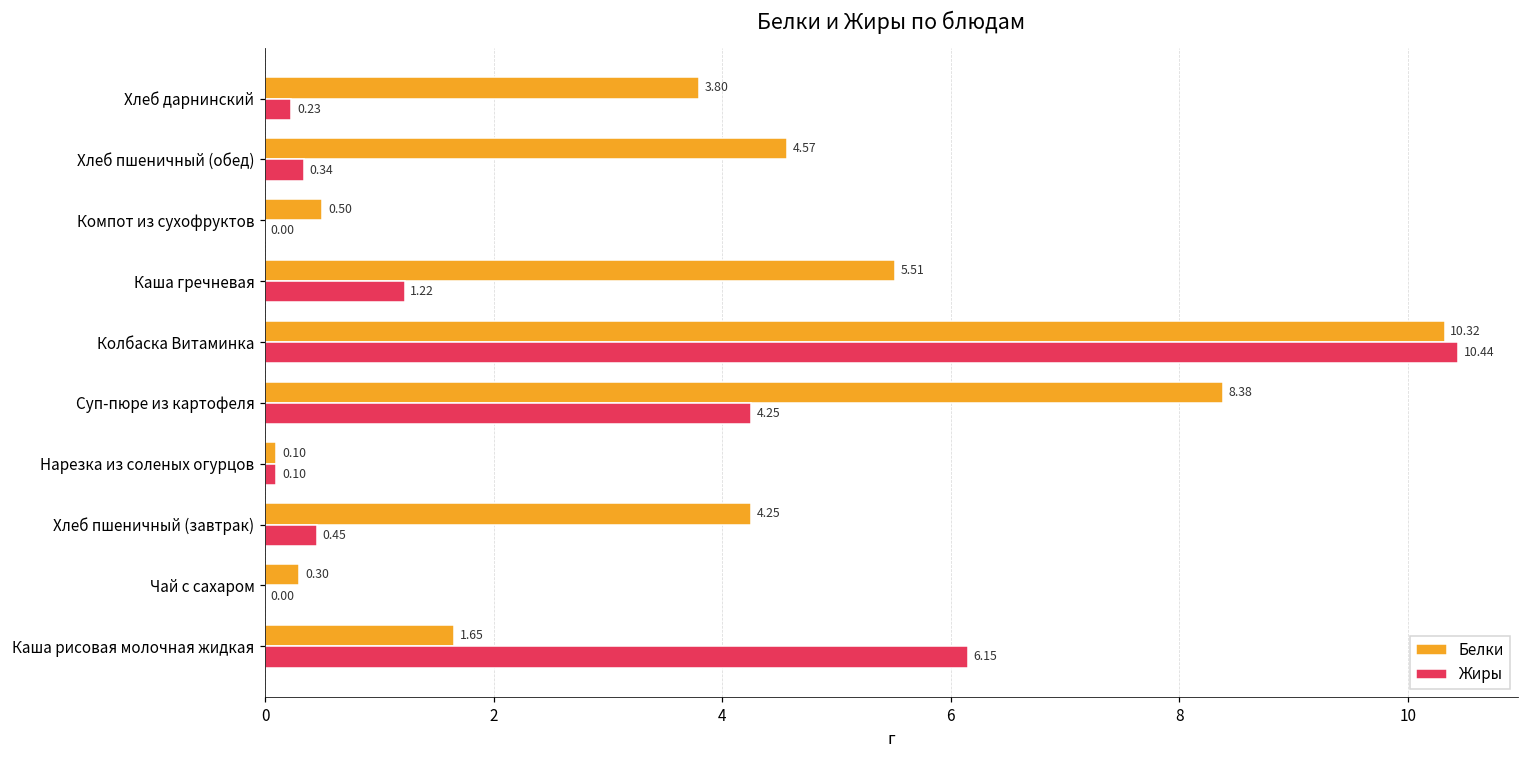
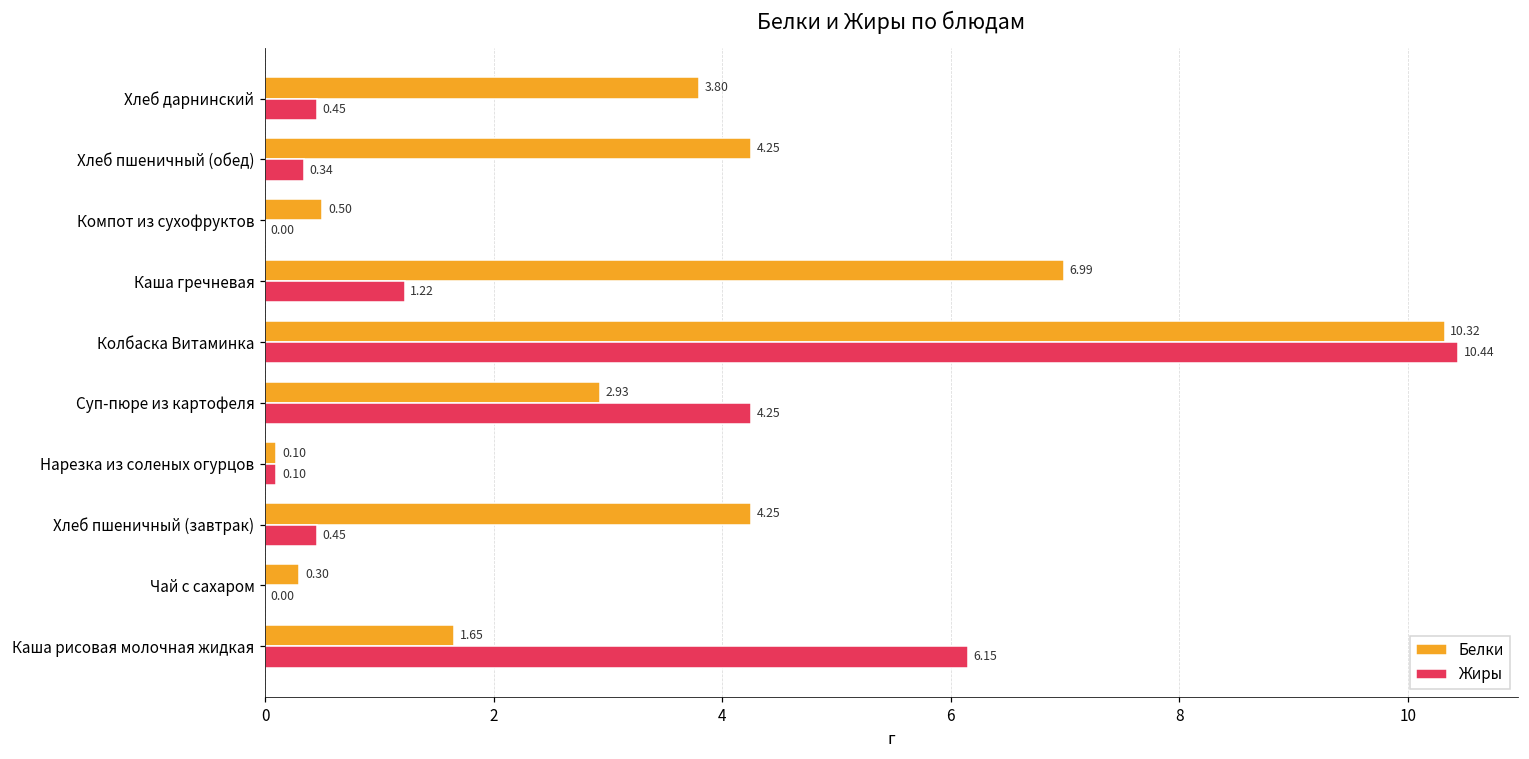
  {
    "Белки": {
      "Хлеб дарнинский": 3.80,
-     "Хлеб пшеничный (обед)": 4.57,
+     "Хлеб пшеничный (обед)": 4.25,
      "Компот из сухофруктов": 0.50,
-     "Каша гречневая": 5.51,
+     "Каша гречневая": 6.99,
      "Колбаска Витаминка": 10.32,
-     "Суп-пюре из картофеля": 8.38,
+     "Суп-пюре из картофеля": 2.93,
      "Нарезка из соленых огурцов": 0.10,
      "Хлеб пшеничный (завтрак)": 4.25,
      "Чай с сахаром": 0.30,
      "Каша рисовая молочная жидкая": 1.65
    },
    "Жиры": {
-     "Хлеб дарнинский": 0.23,
+     "Хлеб дарнинский": 0.45,
      "Хлеб пшеничный (обед)": 0.34,
      "Компот из сухофруктов": 0.00,
      "Каша гречневая": 1.22,
      "Колбаска Витаминка": 10.44,
      "Суп-пюре из картофеля": 4.25,
      "Нарезка из соленых огурцов": 0.10,
      "Хлеб пшеничный (завтрак)": 0.45,
      "Чай с сахаром": 0.00,
      "Каша рисовая молочная жидкая": 6.15
    }
  }
